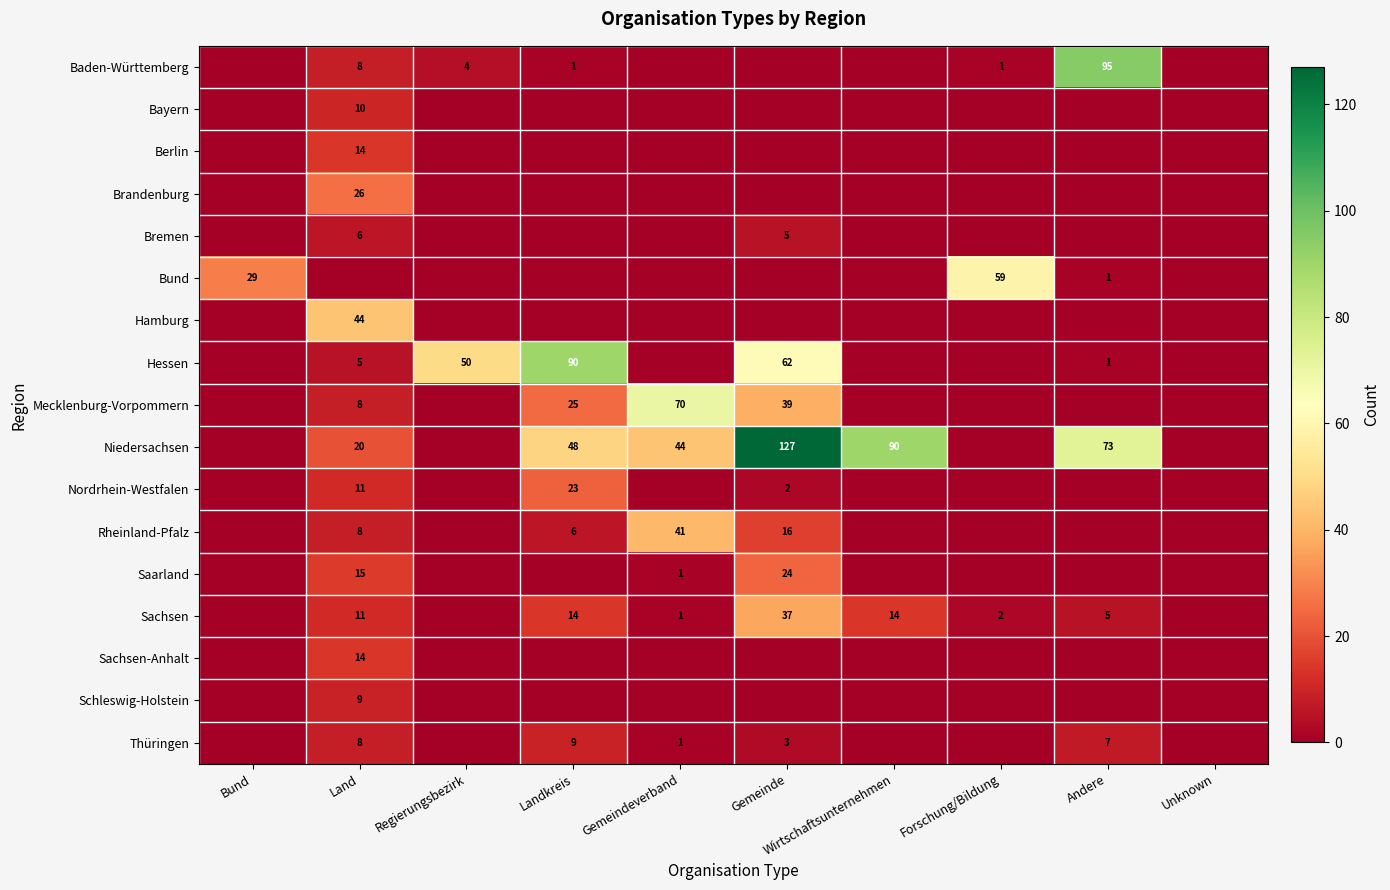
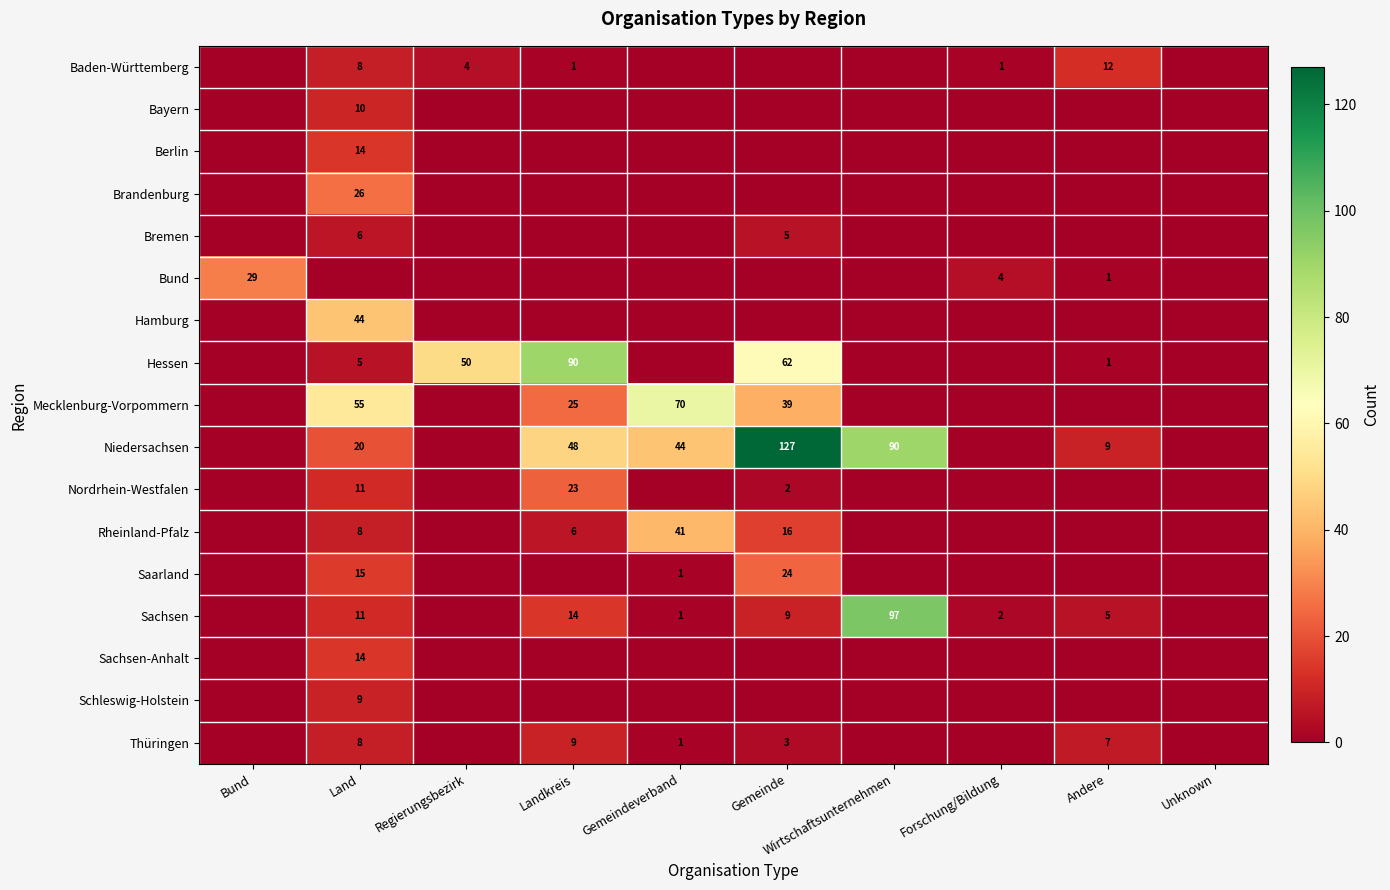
  {
    "Baden-Württemberg": {
      "Land": 8,
      "Regierungsbezirk": 4,
      "Landkreis": 1,
      "Forschung/Bildung": 1,
-     "Andere": 95
+     "Andere": 12
    },
    "Bayern": {
      "Land": 10
    },
    "Berlin": {
      "Land": 14
    },
    "Brandenburg": {
      "Land": 26
    },
    "Bremen": {
      "Land": 6,
      "Gemeinde": 5
    },
    "Bund": {
      "Bund": 29,
-     "Forschung/Bildung": 59,
+     "Forschung/Bildung": 4,
      "Andere": 1
    },
    "Hamburg": {
      "Land": 44
    },
    "Hessen": {
      "Land": 5,
      "Regierungsbezirk": 50,
      "Landkreis": 90,
      "Gemeinde": 62,
      "Andere": 1
    },
    "Mecklenburg-Vorpommern": {
-     "Land": 8,
+     "Land": 55,
      "Landkreis": 25,
      "Gemeindeverband": 70,
      "Gemeinde": 39
    },
    "Niedersachsen": {
      "Land": 20,
      "Landkreis": 48,
      "Gemeindeverband": 44,
      "Gemeinde": 127,
      "Wirtschaftsunternehmen": 90,
-     "Andere": 73
+     "Andere": 9
    },
    "Nordrhein-Westfalen": {
      "Land": 11,
      "Landkreis": 23,
      "Gemeinde": 2
    },
    "Rheinland-Pfalz": {
      "Land": 8,
      "Landkreis": 6,
      "Gemeindeverband": 41,
      "Gemeinde": 16
    },
    "Saarland": {
      "Land": 15,
      "Gemeindeverband": 1,
      "Gemeinde": 24
    },
    "Sachsen": {
      "Land": 11,
      "Landkreis": 14,
      "Gemeindeverband": 1,
-     "Gemeinde": 37,
-     "Wirtschaftsunternehmen": 14,
+     "Gemeinde": 9,
+     "Wirtschaftsunternehmen": 97,
      "Forschung/Bildung": 2,
      "Andere": 5
    },
    "Sachsen-Anhalt": {
      "Land": 14
    },
    "Schleswig-Holstein": {
      "Land": 9
    },
    "Thüringen": {
      "Land": 8,
      "Landkreis": 9,
      "Gemeindeverband": 1,
      "Gemeinde": 3,
      "Andere": 7
    }
  }
